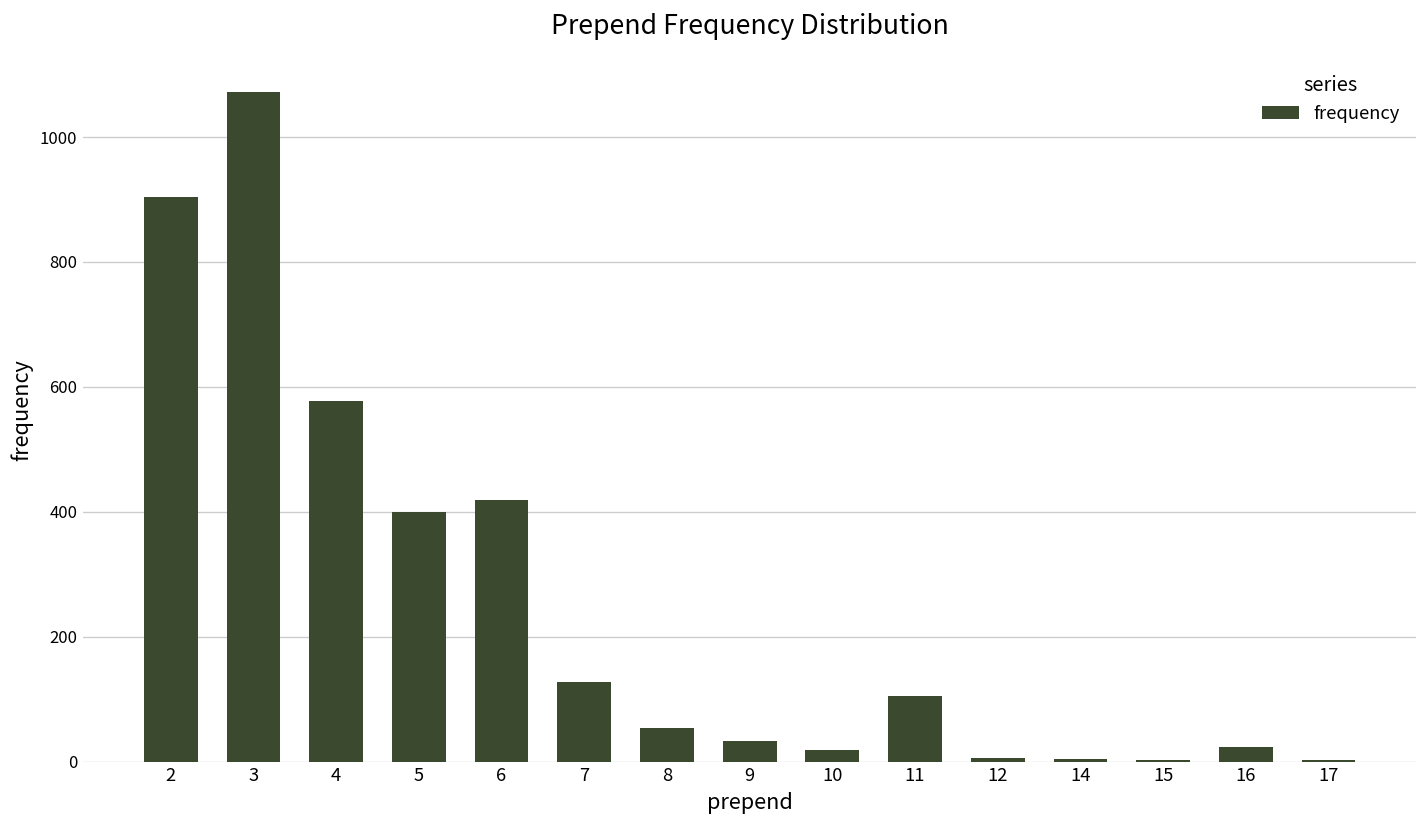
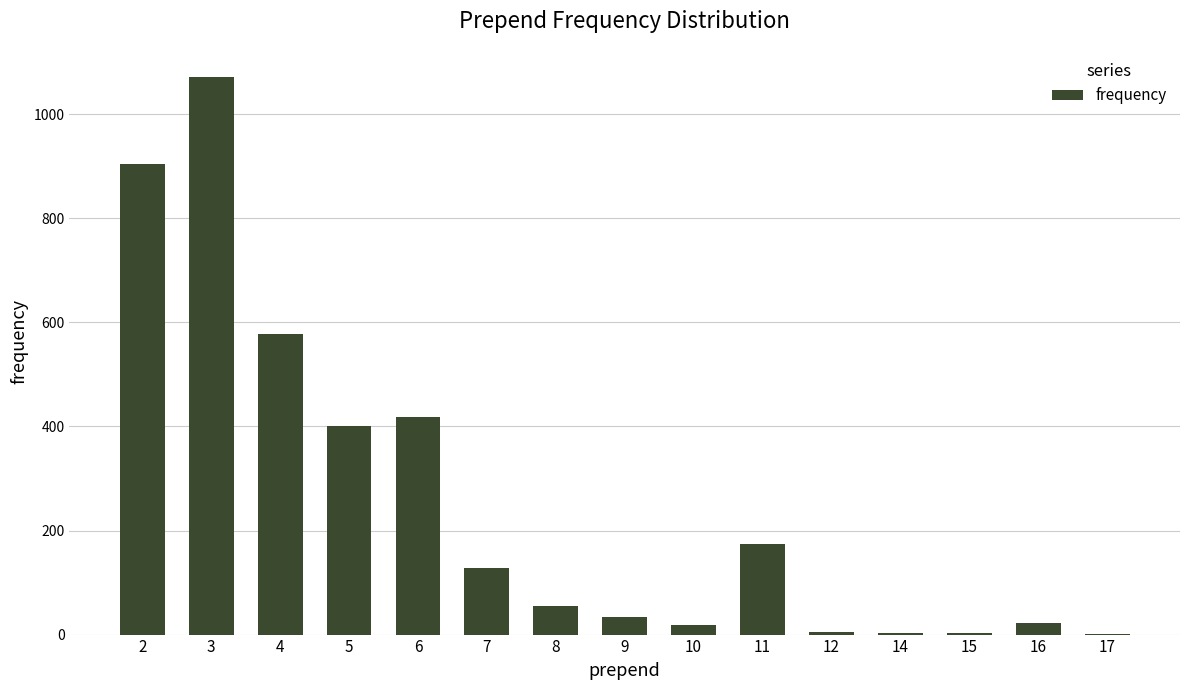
  {
    "2": 900,
    "3": 1070,
    "4": 580,
    "5": 400,
    "6": 420,
    "7": 130,
    "8": 50,
    "9": 30,
    "10": 20,
-   "11": 110,
+   "11": 180,
    "12": 10,
    "16": 20
  }
